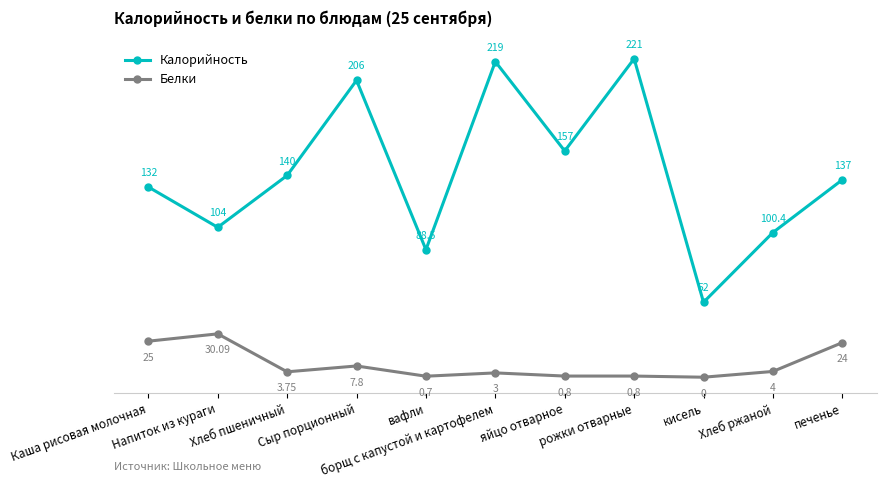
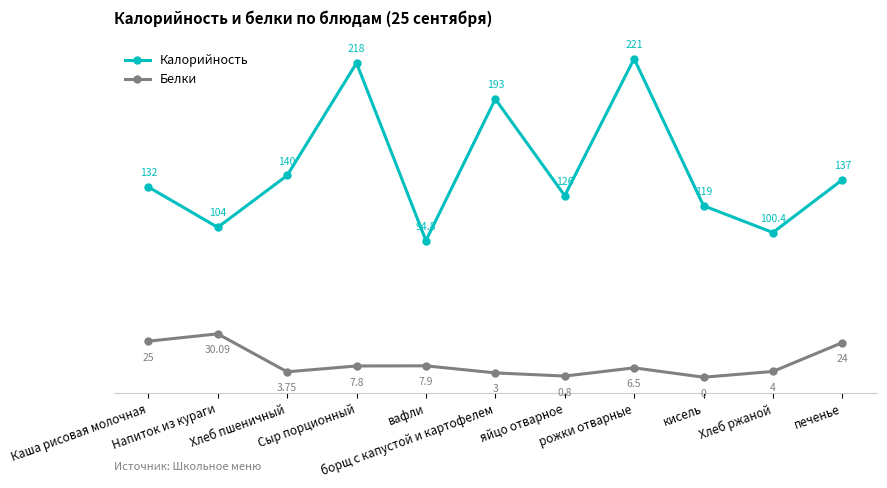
  {
    "Калорийность": {
      "Каша рисовая молочная": 132,
      "Напиток из кураги": 104,
      "Хлеб пшеничный": 140,
-     "Сыр порционный": 206,
-     "вафли": 88.5,
-     "борщ с капустой и картофелем": 219,
-     "яйцо отварное": 157,
+     "Сыр порционный": 218,
+     "вафли": 94.8,
+     "борщ с капустой и картофелем": 193,
+     "яйцо отварное": 126,
      "рожки отварные": 221,
-     "кисель": 52,
+     "кисель": 119,
      "Хлеб ржаной": 100.4,
      "печенье": 137
    },
    "Белки": {
      "Каша рисовая молочная": 25,
      "Напиток из кураги": 30.09,
      "Хлеб пшеничный": 3.75,
      "Сыр порционный": 7.8,
-     "вафли": 0.7,
+     "вафли": 7.9,
      "борщ с капустой и картофелем": 3,
      "яйцо отварное": 0.8,
-     "рожки отварные": 0.8,
+     "рожки отварные": 6.5,
      "кисель": 0,
      "Хлеб ржаной": 4,
      "печенье": 24
    }
  }
